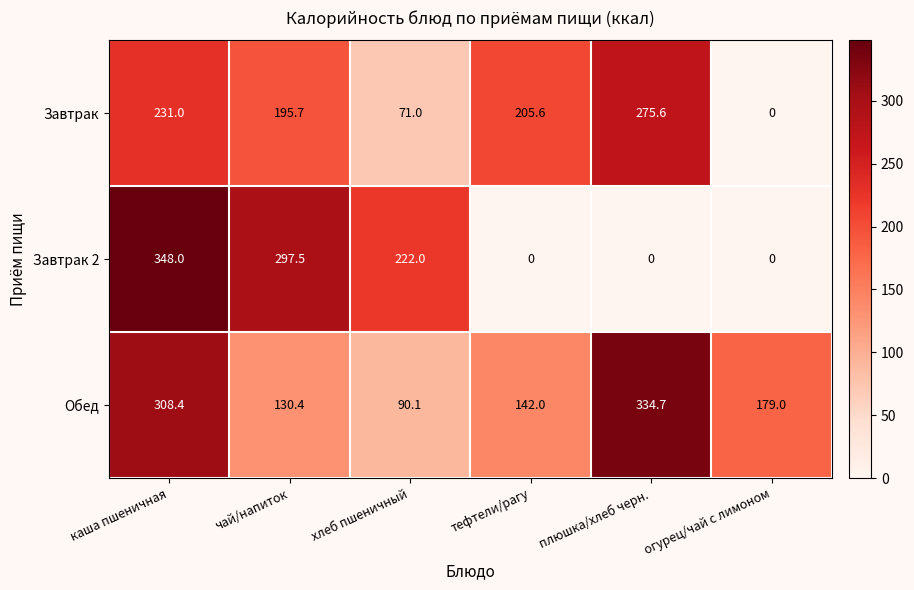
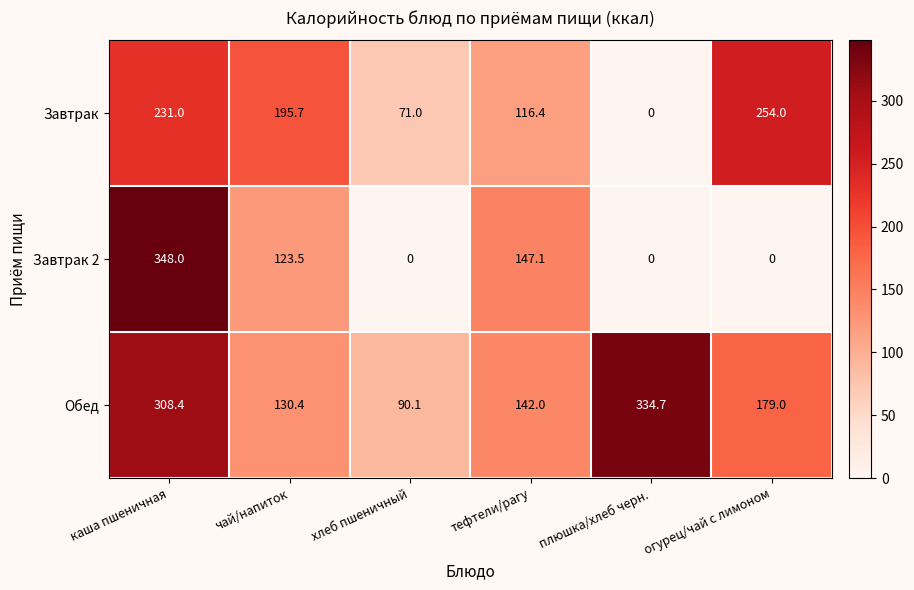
  {
    "Завтрак": {
      "каша пшеничная": 231.0,
      "чай/напиток": 195.7,
      "хлеб пшеничный": 71.0,
-     "тефтели/рагу": 205.6,
-     "плюшка/хлеб черн.": 275.6,
-     "огурец/чай с лимоном": 0
+     "тефтели/рагу": 116.4,
+     "плюшка/хлеб черн.": 0,
+     "огурец/чай с лимоном": 254.0
    },
    "Завтрак 2": {
      "каша пшеничная": 348.0,
-     "чай/напиток": 297.5,
-     "хлеб пшеничный": 222.0,
-     "тефтели/рагу": 0,
+     "чай/напиток": 123.5,
+     "хлеб пшеничный": 0,
+     "тефтели/рагу": 147.1,
      "плюшка/хлеб черн.": 0,
      "огурец/чай с лимоном": 0
    },
    "Обед": {
      "каша пшеничная": 308.4,
      "чай/напиток": 130.4,
      "хлеб пшеничный": 90.1,
      "тефтели/рагу": 142.0,
      "плюшка/хлеб черн.": 334.7,
      "огурец/чай с лимоном": 179.0
    }
  }
